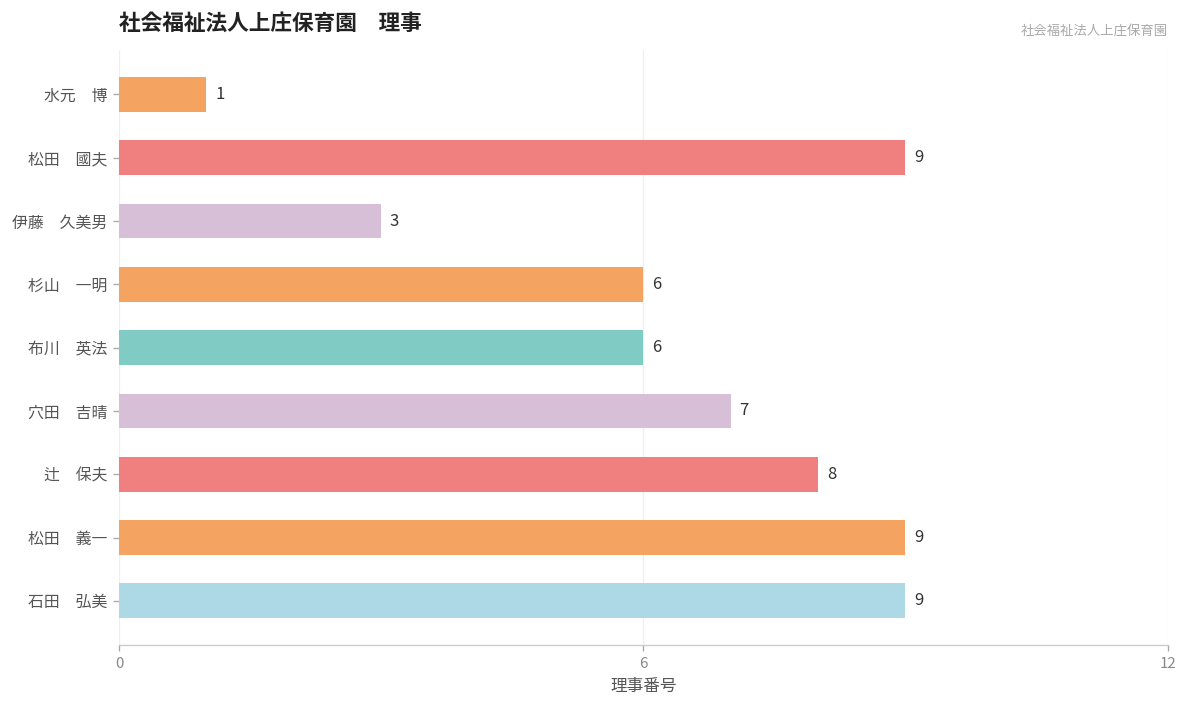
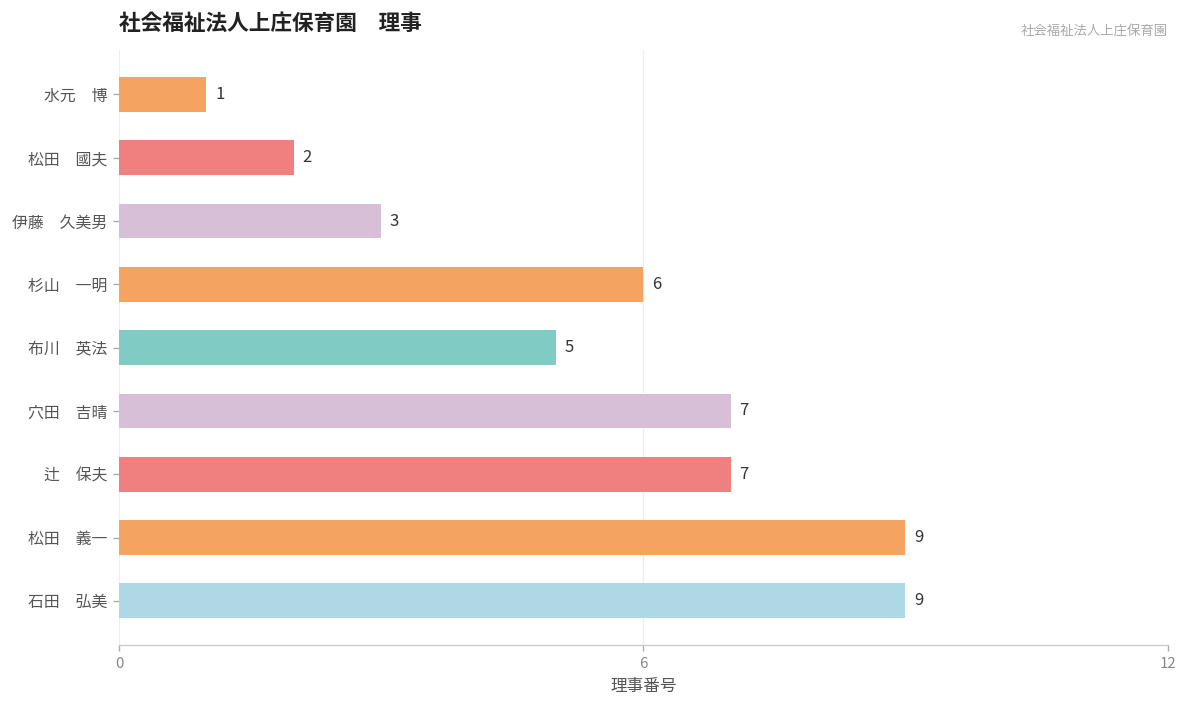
  {
    "水元 博": 1,
-   "松田 國夫": 9,
+   "松田 國夫": 2,
    "伊藤 久美男": 3,
    "杉山 一明": 6,
-   "布川 英法": 6,
+   "布川 英法": 5,
    "穴田 吉晴": 7,
-   "辻 保夫": 8,
+   "辻 保夫": 7,
    "松田 義一": 9,
    "石田 弘美": 9
  }
